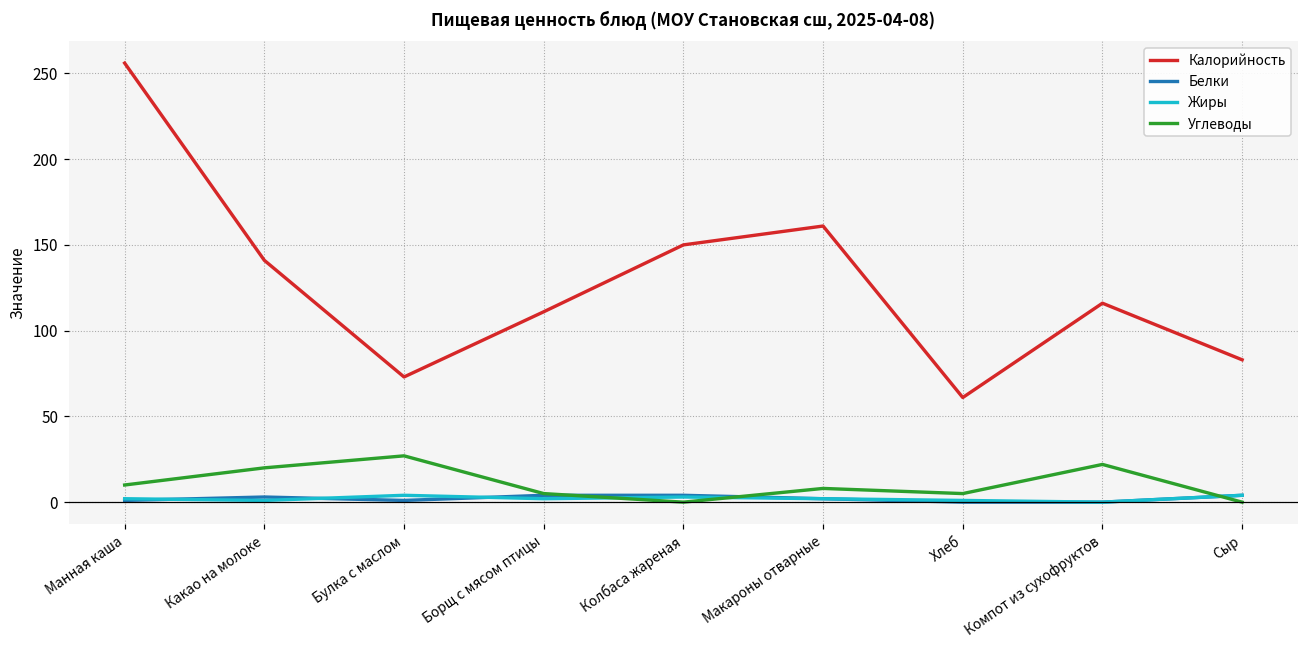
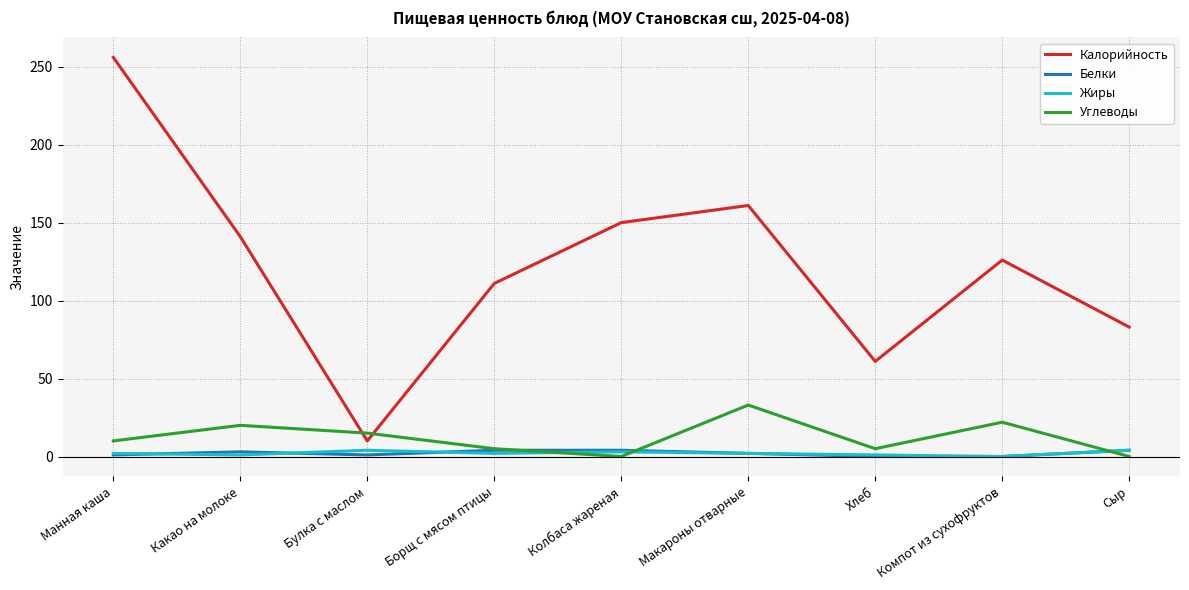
  {
    "Калорийность": {
      "Манная каша": 256,
      "Какао на молоке": 141,
-     "Булка с маслом": 73,
+     "Булка с маслом": 10,
      "Борщ с мясом птицы": 111,
      "Колбаса жареная": 150,
      "Макароны отварные": 161,
      "Хлеб": 61,
-     "Компот из сухофруктов": 116,
+     "Компот из сухофруктов": 126,
      "Сыр": 83
    },
    "Белки": {
      "Какао на молоке": 3,
      "Булка с маслом": 1
    },
    "Жиры": {
      "Какао на молоке": 1,
      "Булка с маслом": 4,
      "Борщ с мясом птицы": 2
    },
    "Углеводы": {
      "Манная каша": 10,
      "Какао на молоке": 20,
-     "Булка с маслом": 27,
+     "Булка с маслом": 15,
      "Колбаса жареная": 0,
-     "Макароны отварные": 8,
+     "Макароны отварные": 33,
      "Хлеб": 5,
      "Компот из сухофруктов": 22,
      "Сыр": 0
    }
  }
